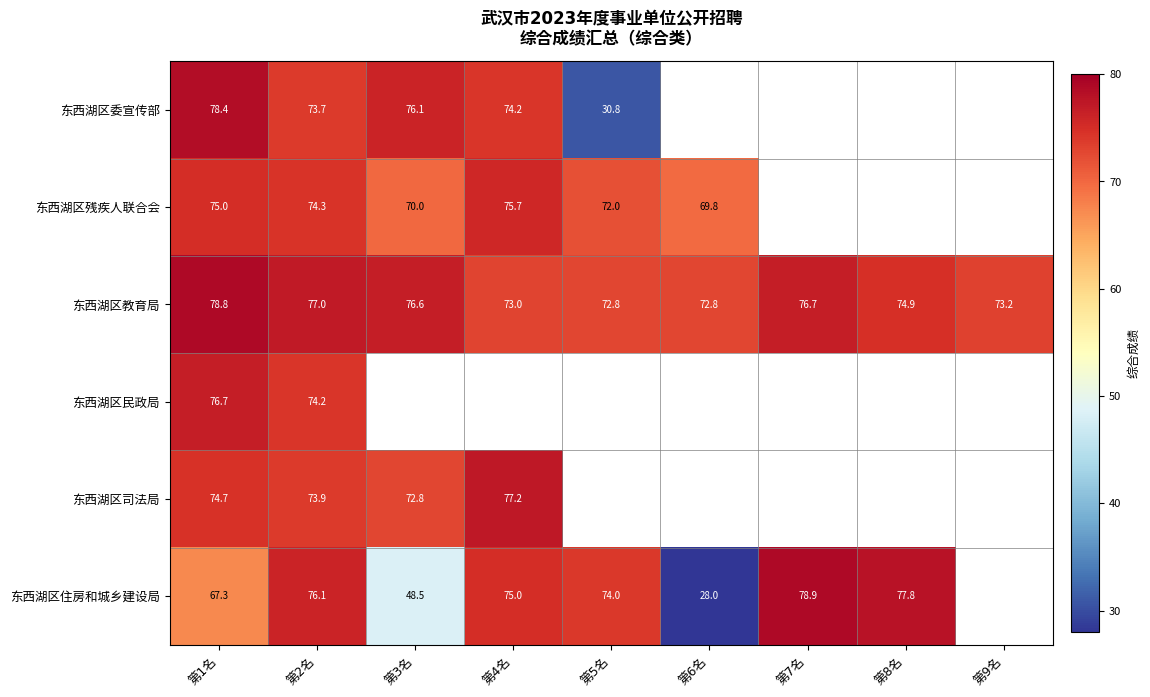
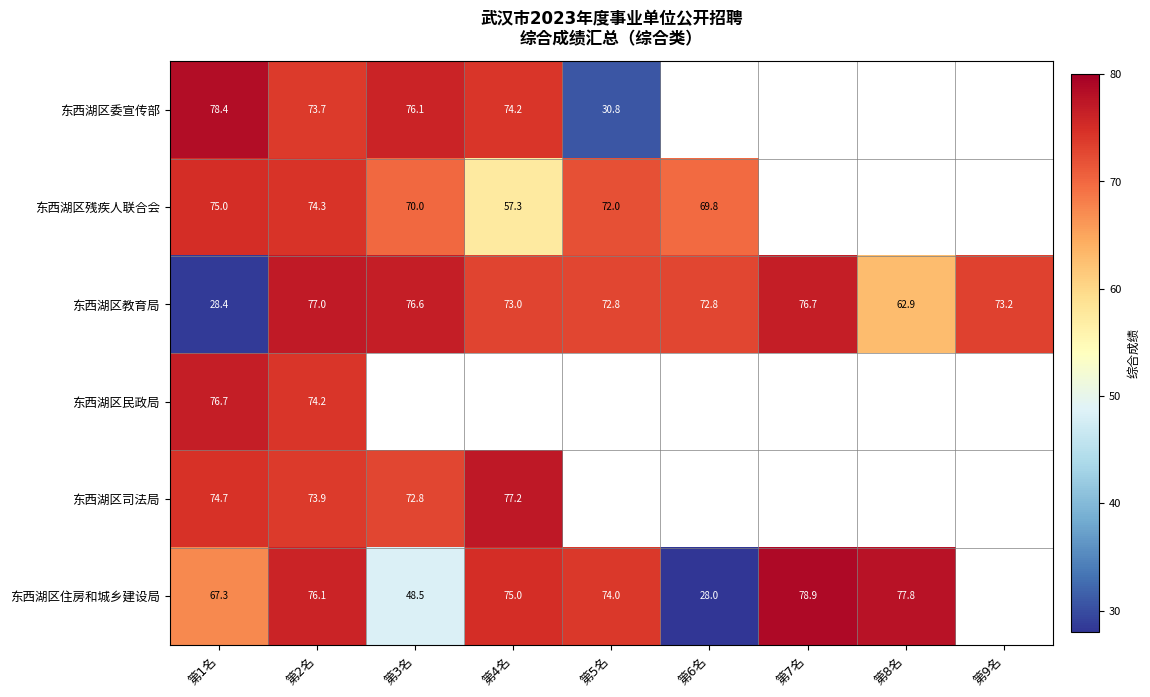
  {
    "东西湖区委宣传部": {
      "第1名": 78.4,
      "第2名": 73.7,
      "第3名": 76.1,
      "第4名": 74.2,
      "第5名": 30.8
    },
    "东西湖区残疾人联合会": {
      "第1名": 75.0,
      "第2名": 74.3,
      "第3名": 70.0,
-     "第4名": 75.7,
+     "第4名": 57.3,
      "第5名": 72.0,
      "第6名": 69.8
    },
    "东西湖区教育局": {
-     "第1名": 78.8,
+     "第1名": 28.4,
      "第2名": 77.0,
      "第3名": 76.6,
      "第4名": 73.0,
      "第5名": 72.8,
      "第6名": 72.8,
      "第7名": 76.7,
-     "第8名": 74.9,
+     "第8名": 62.9,
      "第9名": 73.2
    },
    "东西湖区民政局": {
      "第1名": 76.7,
      "第2名": 74.2
    },
    "东西湖区司法局": {
      "第1名": 74.7,
      "第2名": 73.9,
      "第3名": 72.8,
      "第4名": 77.2
    },
    "东西湖区住房和城乡建设局": {
      "第1名": 67.3,
      "第2名": 76.1,
      "第3名": 48.5,
      "第4名": 75.0,
      "第5名": 74.0,
      "第6名": 28.0,
      "第7名": 78.9,
      "第8名": 77.8
    }
  }
